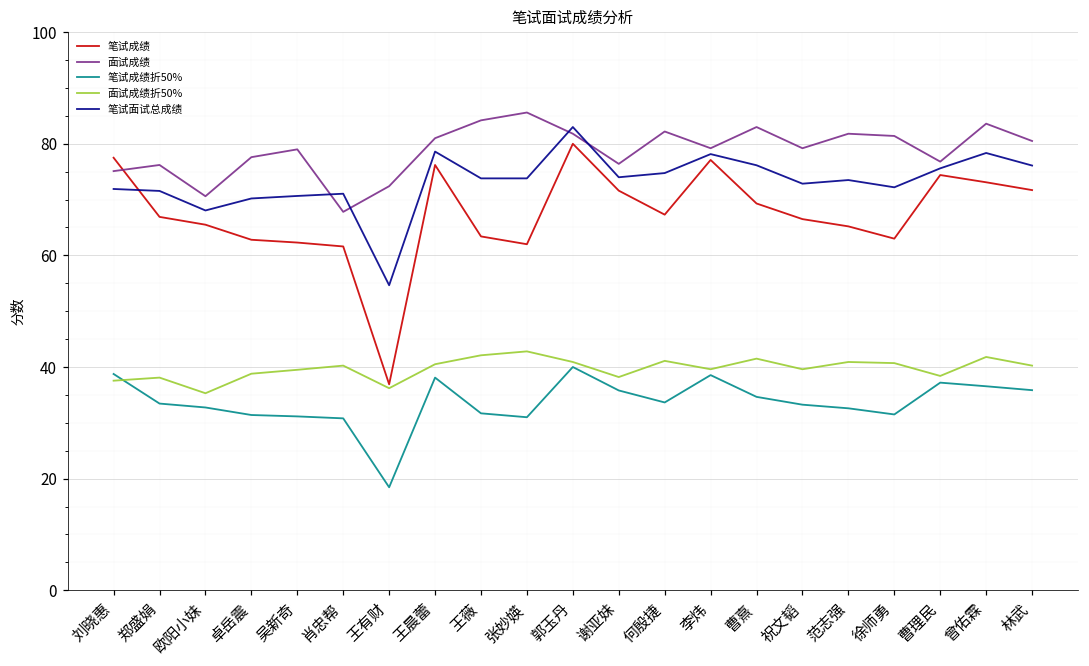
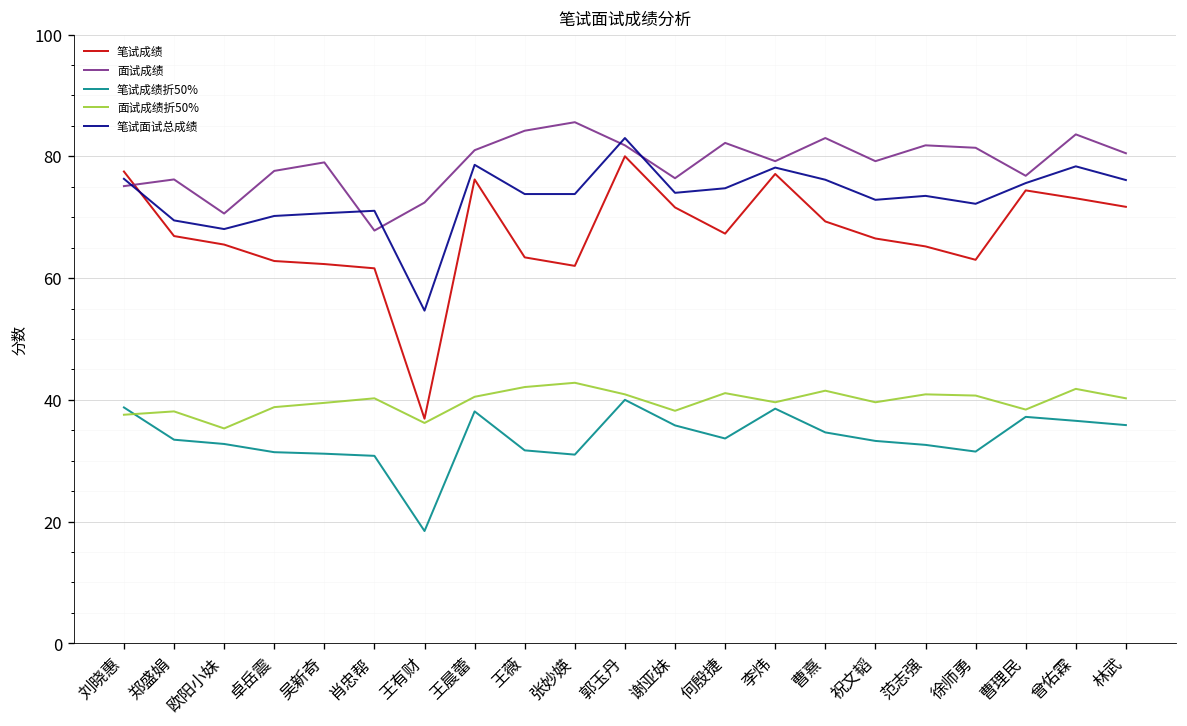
  {
    "笔试成绩": {
      "刘晓惠": 78,
      "郑盛娟": 67,
      "欧阳小妹": 66,
      "卓岳震": 63,
      "吴新奇": 62,
      "肖忠帮": 62,
      "王有财": 37,
      "王晨蕾": 76,
      "王薇": 63,
      "张妙媖": 62,
      "郭玉丹": 80,
      "谢亚妹": 72,
      "何殷捷": 67,
      "李炜": 77,
      "曹熹": 69,
      "祝文韬": 67,
      "范志强": 65,
      "徐师勇": 63,
      "曹理民": 74,
      "曾佑霖": 73,
      "林武": 72
    },
    "面试成绩": {
      "刘晓惠": 75,
      "郑盛娟": 76,
      "欧阳小妹": 71,
      "卓岳震": 78,
      "吴新奇": 79,
      "肖忠帮": 68,
      "王有财": 72,
      "王晨蕾": 81,
      "王薇": 84,
      "张妙媖": 86,
      "郭玉丹": 82,
      "谢亚妹": 76,
      "何殷捷": 82,
      "李炜": 79,
      "曹熹": 83,
      "祝文韬": 79,
      "范志强": 82,
      "徐师勇": 81,
      "曹理民": 77,
      "曾佑霖": 84,
      "林武": 81
    },
    "笔试成绩折50%": {
      "刘晓惠": 39,
      "郑盛娟": 33,
      "欧阳小妹": 33,
      "卓岳震": 31,
      "吴新奇": 31,
      "肖忠帮": 31,
      "王有财": 18,
      "王晨蕾": 38,
      "王薇": 32,
      "张妙媖": 31,
      "郭玉丹": 40,
      "谢亚妹": 36,
      "何殷捷": 34,
      "李炜": 39,
      "曹熹": 35,
      "祝文韬": 33,
      "范志强": 33,
      "徐师勇": 32,
      "曹理民": 37,
      "曾佑霖": 37,
      "林武": 36
    },
    "面试成绩折50%": {
      "刘晓惠": 38,
      "郑盛娟": 38,
      "欧阳小妹": 35,
      "卓岳震": 39,
      "吴新奇": 40,
      "肖忠帮": 40,
      "王有财": 36,
      "王晨蕾": 41,
      "王薇": 42,
      "张妙媖": 43,
      "郭玉丹": 41,
      "谢亚妹": 38,
      "何殷捷": 41,
      "李炜": 40,
      "曹熹": 42,
      "祝文韬": 40,
      "范志强": 41,
      "徐师勇": 41,
      "曹理民": 38,
      "曾佑霖": 42,
      "林武": 40
    },
    "笔试面试总成绩": {
-     "刘晓惠": 72,
-     "郑盛娟": 72,
+     "刘晓惠": 76,
+     "郑盛娟": 69,
      "欧阳小妹": 68,
      "卓岳震": 70,
      "吴新奇": 71,
      "肖忠帮": 71,
      "王有财": 55,
      "王晨蕾": 79,
      "王薇": 74,
      "张妙媖": 74,
      "郭玉丹": 83,
      "谢亚妹": 74,
      "何殷捷": 75,
      "李炜": 78,
      "曹熹": 76,
      "祝文韬": 73,
      "范志强": 74,
      "徐师勇": 72,
      "曹理民": 76,
      "曾佑霖": 78,
      "林武": 76
    }
  }
